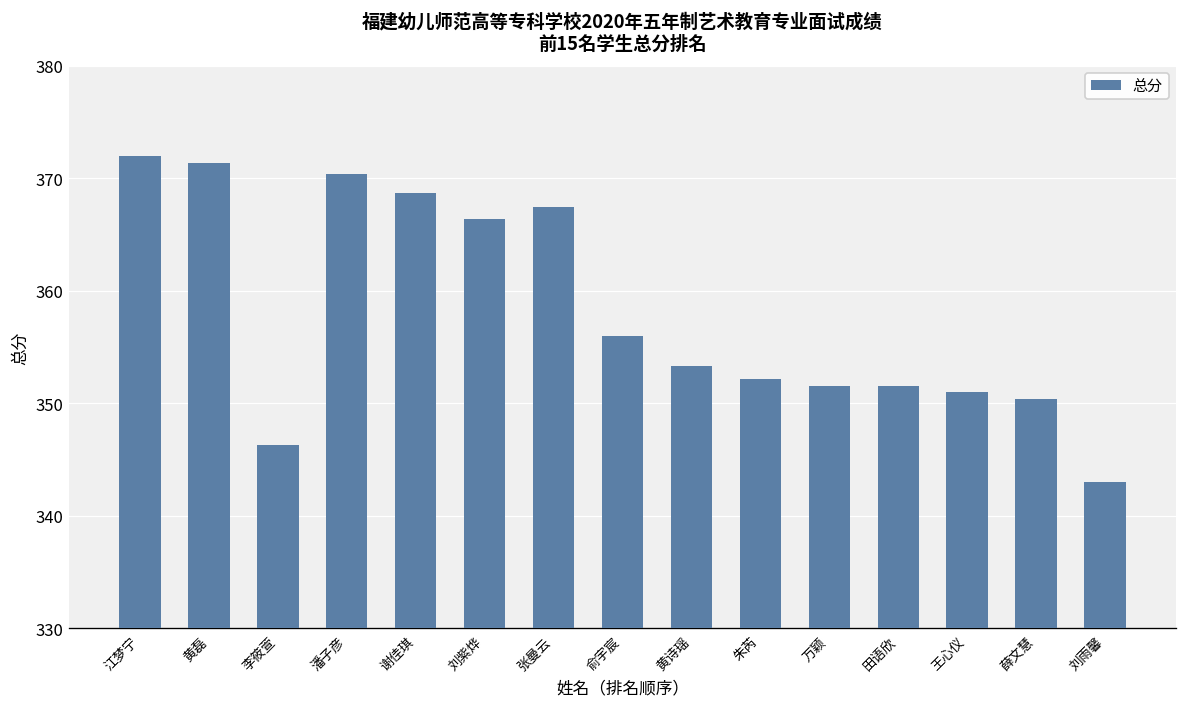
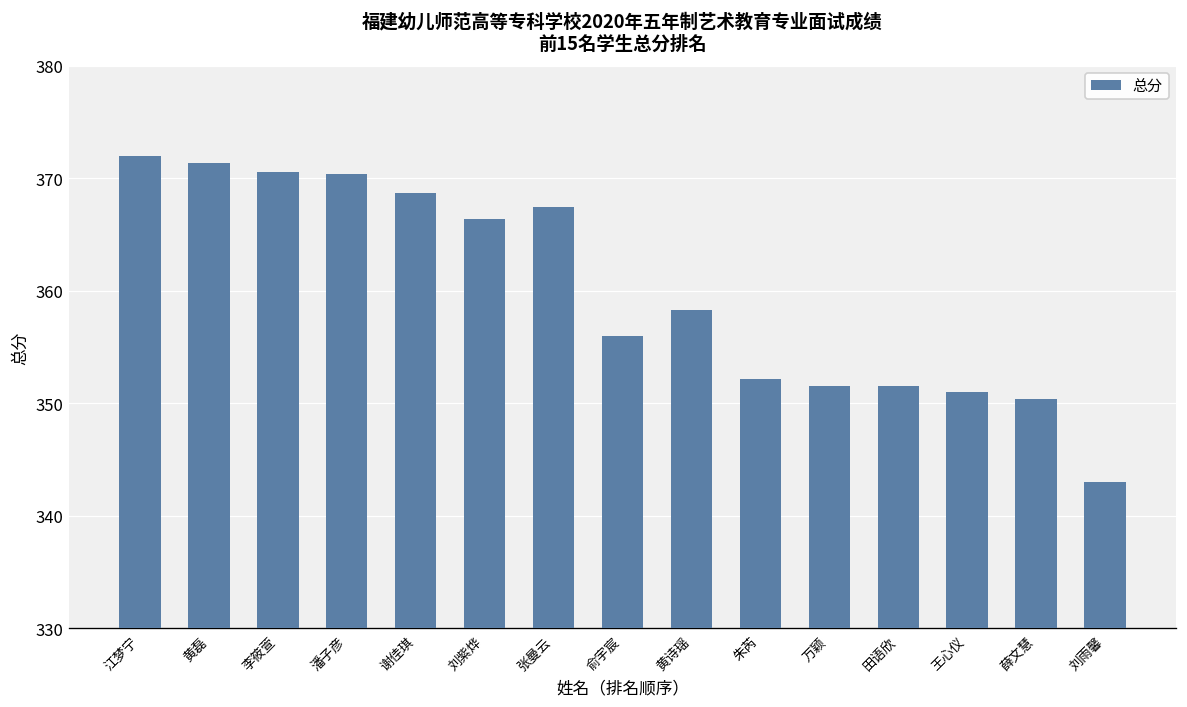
  {
    "江梦宁": 372,
    "黄磊": 371,
-   "李筱萱": 346,
+   "李筱萱": 371,
    "潘子彦": 370,
    "谢佳琪": 369,
    "刘紫烨": 366,
    "张曼云": 367,
    "俞宇宸": 356,
-   "黄诗瑶": 353,
+   "黄诗瑶": 358,
    "朱芮": 352,
    "万颖": 352,
    "田语欣": 352,
    "王心仪": 351,
    "薛文慧": 350,
    "刘雨馨": 343
  }
